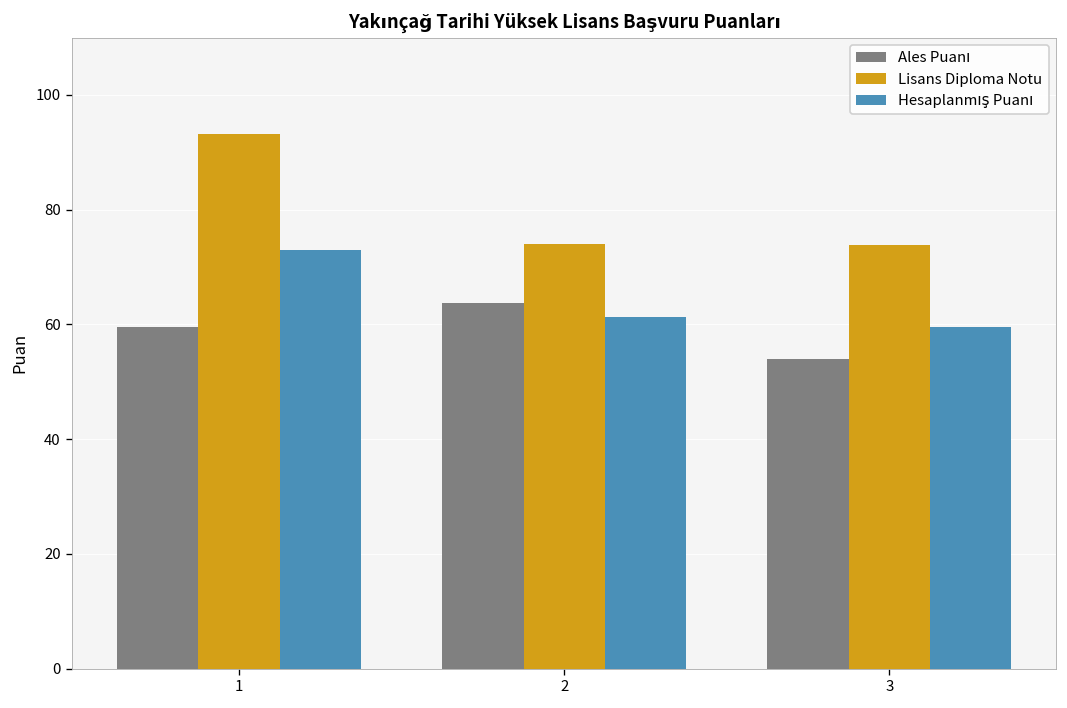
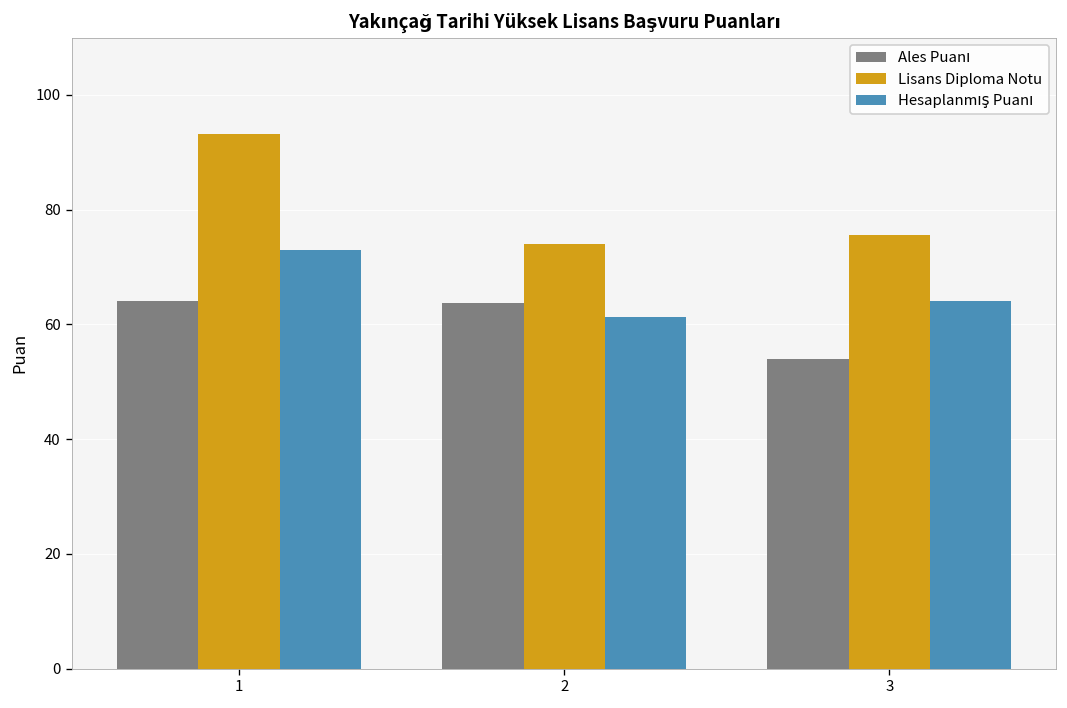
  {
    "Ales Puanı": {
-     "1": 60,
+     "1": 64,
      "2": 64,
      "3": 54
    },
    "Lisans Diploma Notu": {
      "1": 93,
      "2": 74,
-     "3": 74
+     "3": 76
    },
    "Hesaplanmış Puanı": {
      "1": 73,
      "2": 61,
-     "3": 60
+     "3": 64
    }
  }
